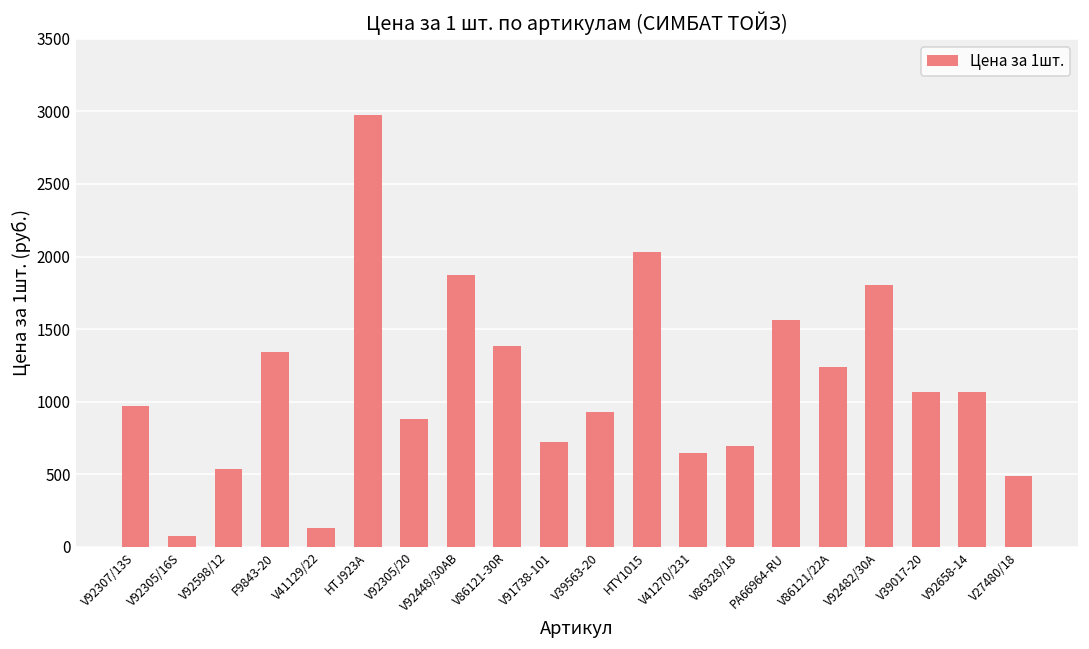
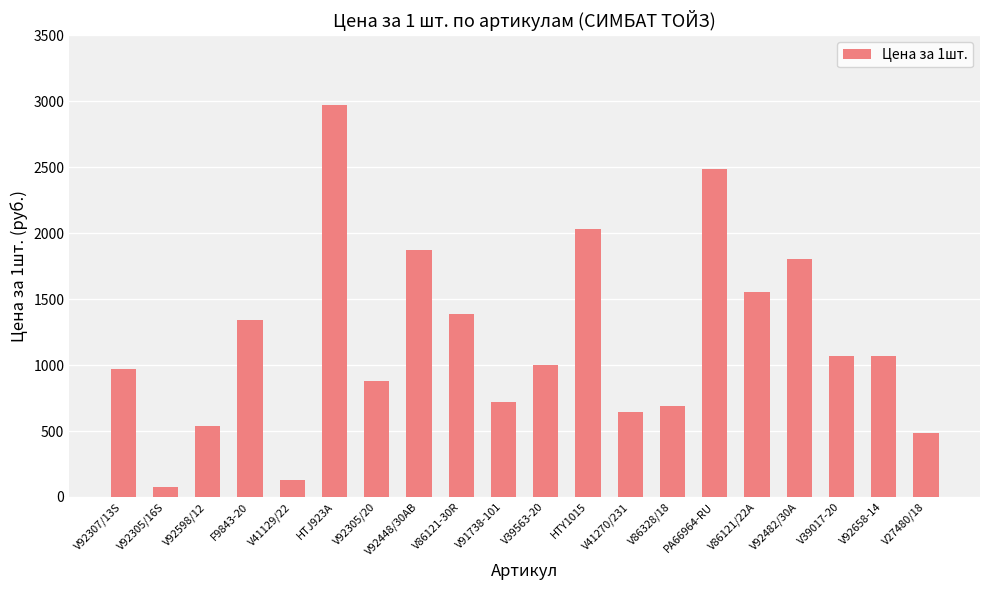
  {
    "V92307/13S": 970,
    "V92305/16S": 70,
    "V92598/12": 530,
    "F9843-20": 1340,
    "V41129/22": 130,
    "HTJ923A": 2970,
    "V92305/20": 880,
    "V92448/30AB": 1870,
    "V86121-30R": 1390,
    "V91738-101": 720,
-   "V39563-20": 930,
+   "V39563-20": 1000,
    "HTY1015": 2030,
    "V41270/231": 650,
    "V86328/18": 690,
-   "PA66964-RU": 1560,
-   "V86121/22A": 1240,
+   "PA66964-RU": 2490,
+   "V86121/22A": 1560,
    "V92482/30A": 1810,
    "V39017-20": 1070,
    "V92658-14": 1070,
    "V27480/18": 490
  }
